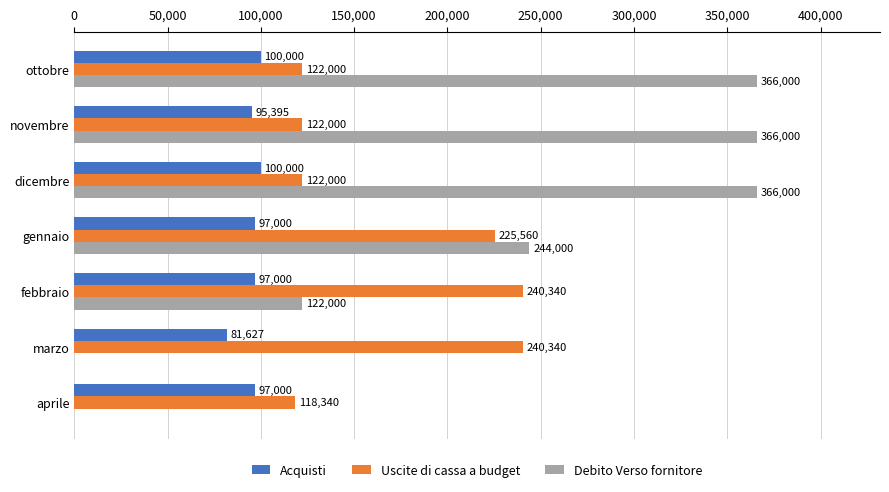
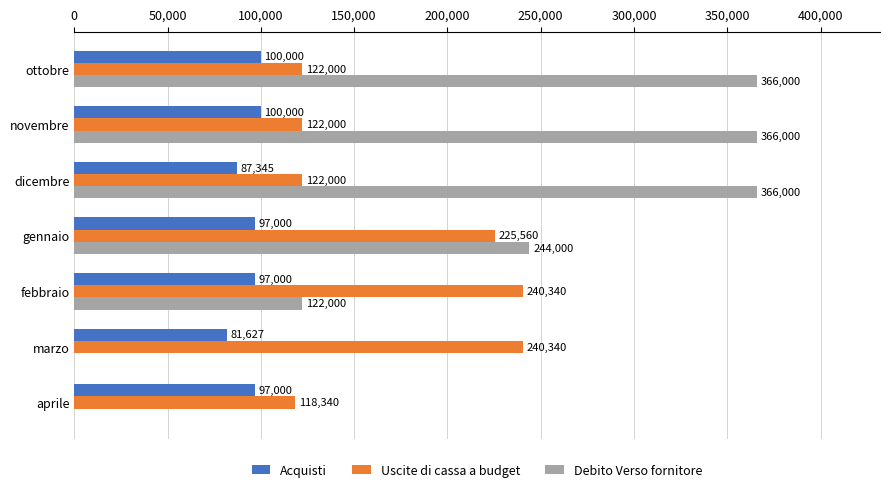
  {
    "Acquisti": {
      "ottobre": "100,000",
-     "novembre": "95,395",
-     "dicembre": "100,000",
+     "novembre": "100,000",
+     "dicembre": "87,345",
      "gennaio": "97,000",
      "febbraio": "97,000",
      "marzo": "81,627",
      "aprile": "97,000"
    },
    "Uscite di cassa a budget": {
      "ottobre": "122,000",
      "novembre": "122,000",
      "dicembre": "122,000",
      "gennaio": "225,560",
      "febbraio": "240,340",
      "marzo": "240,340",
      "aprile": "118,340"
    },
    "Debito Verso fornitore": {
      "ottobre": "366,000",
      "novembre": "366,000",
      "dicembre": "366,000",
      "gennaio": "244,000",
      "febbraio": "122,000"
    }
  }
